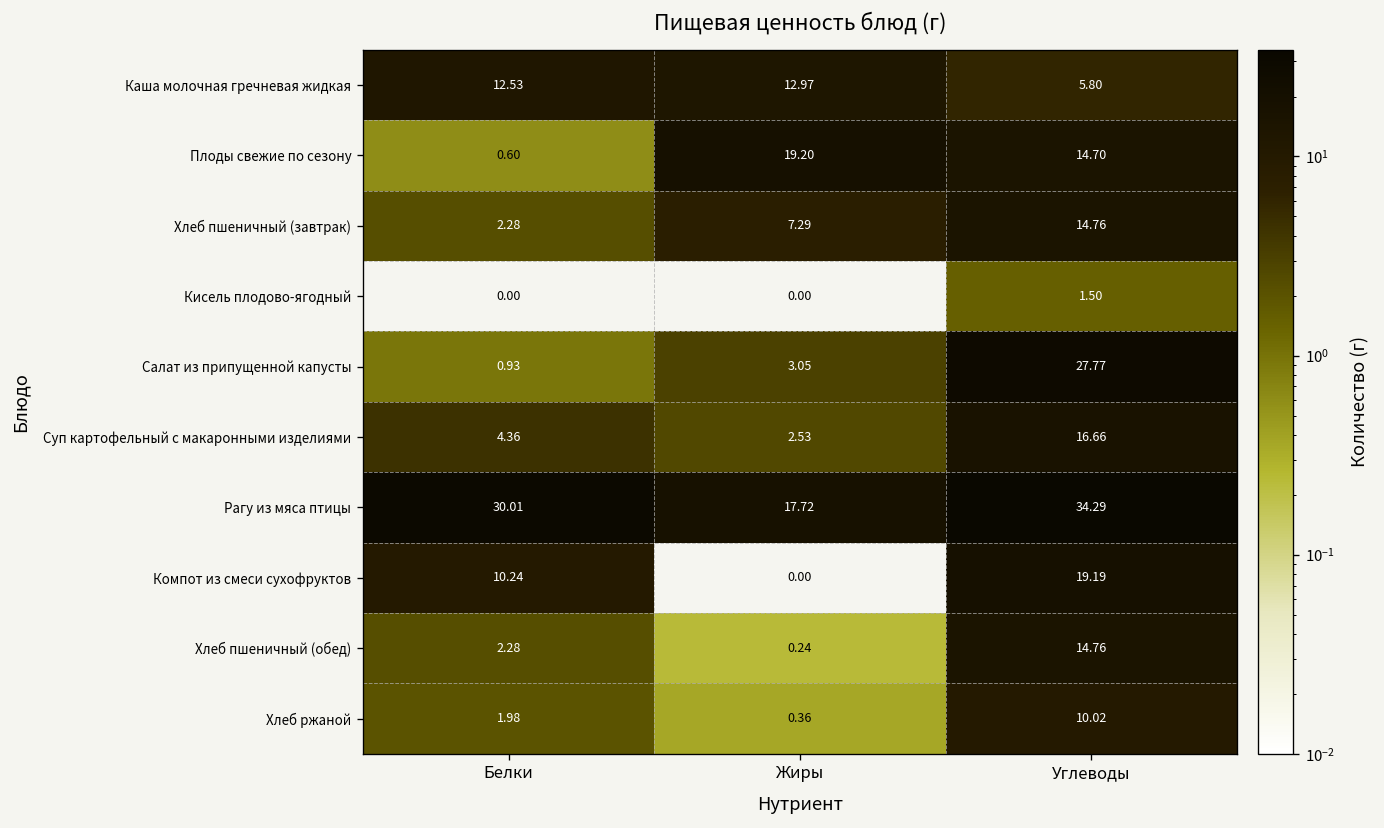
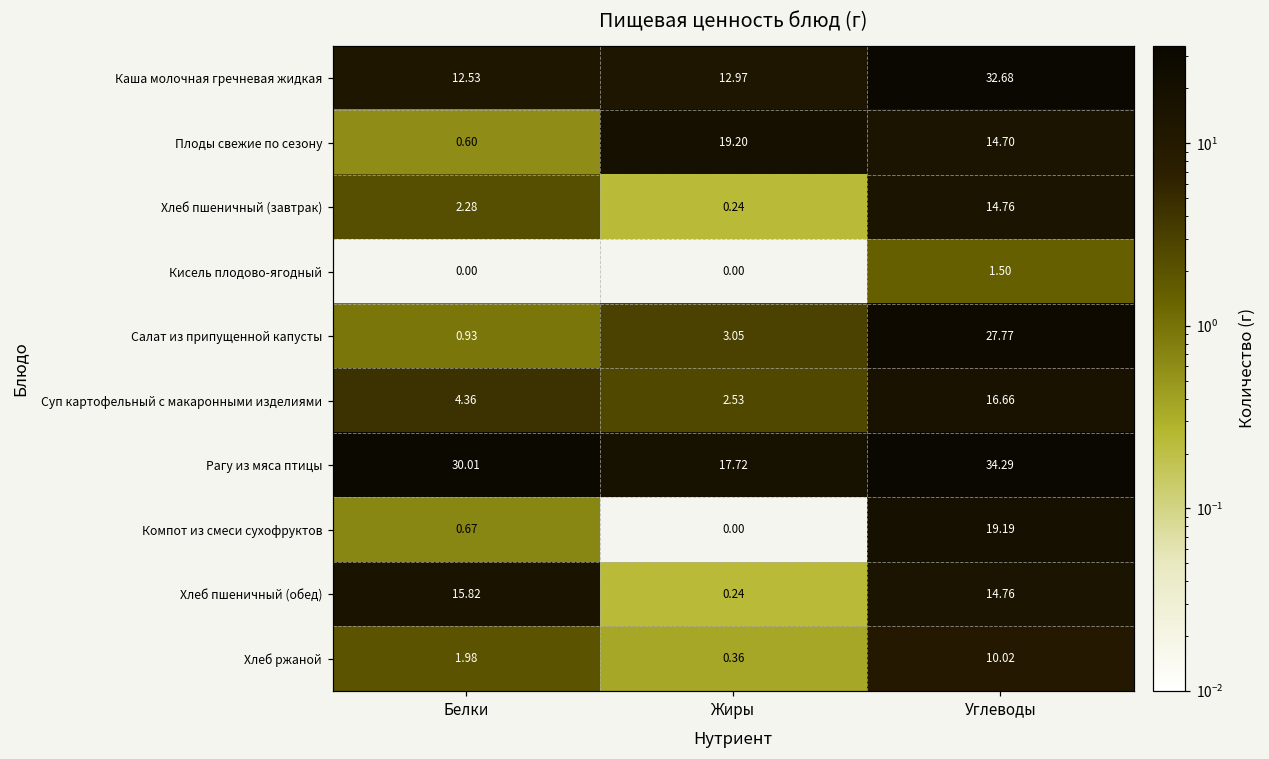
  {
    "Каша молочная гречневая жидкая": {
      "Белки": 12.53,
      "Жиры": 12.97,
-     "Углеводы": 5.80
+     "Углеводы": 32.68
    },
    "Плоды свежие по сезону": {
      "Белки": 0.60,
      "Жиры": 19.20,
      "Углеводы": 14.70
    },
    "Хлеб пшеничный (завтрак)": {
      "Белки": 2.28,
-     "Жиры": 7.29,
+     "Жиры": 0.24,
      "Углеводы": 14.76
    },
    "Кисель плодово-ягодный": {
      "Белки": 0.00,
      "Жиры": 0.00,
      "Углеводы": 1.50
    },
    "Салат из припущенной капусты": {
      "Белки": 0.93,
      "Жиры": 3.05,
      "Углеводы": 27.77
    },
    "Суп картофельный с макаронными изделиями": {
      "Белки": 4.36,
      "Жиры": 2.53,
      "Углеводы": 16.66
    },
    "Рагу из мяса птицы": {
      "Белки": 30.01,
      "Жиры": 17.72,
      "Углеводы": 34.29
    },
    "Компот из смеси сухофруктов": {
-     "Белки": 10.24,
+     "Белки": 0.67,
      "Жиры": 0.00,
      "Углеводы": 19.19
    },
    "Хлеб пшеничный (обед)": {
-     "Белки": 2.28,
+     "Белки": 15.82,
      "Жиры": 0.24,
      "Углеводы": 14.76
    },
    "Хлеб ржаной": {
      "Белки": 1.98,
      "Жиры": 0.36,
      "Углеводы": 10.02
    }
  }
